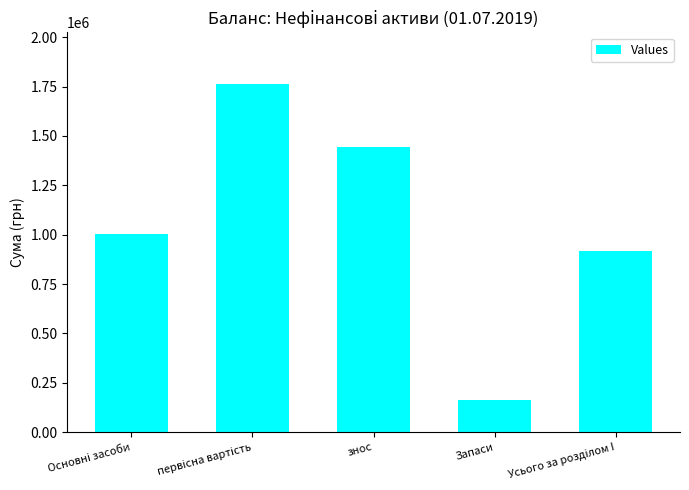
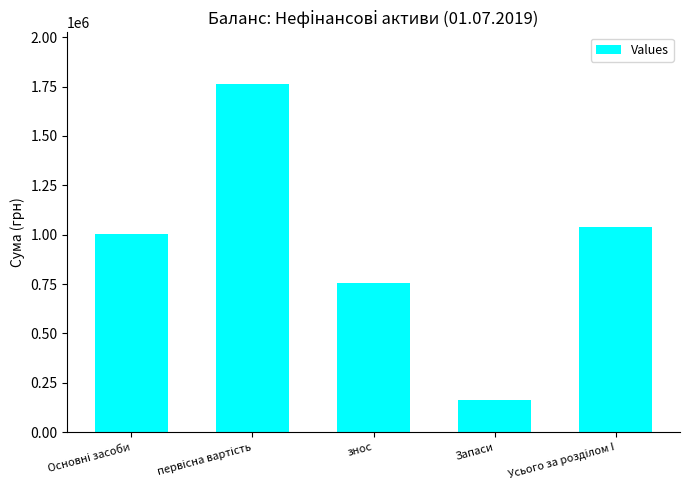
  {
    "Основні засоби": 1010000,
    "первісна вартість": 1760000,
-   "знос": 1440000,
+   "знос": 750000,
    "Запаси": 160000,
-   "Усього за розділом І": 920000
+   "Усього за розділом І": 1040000
  }
